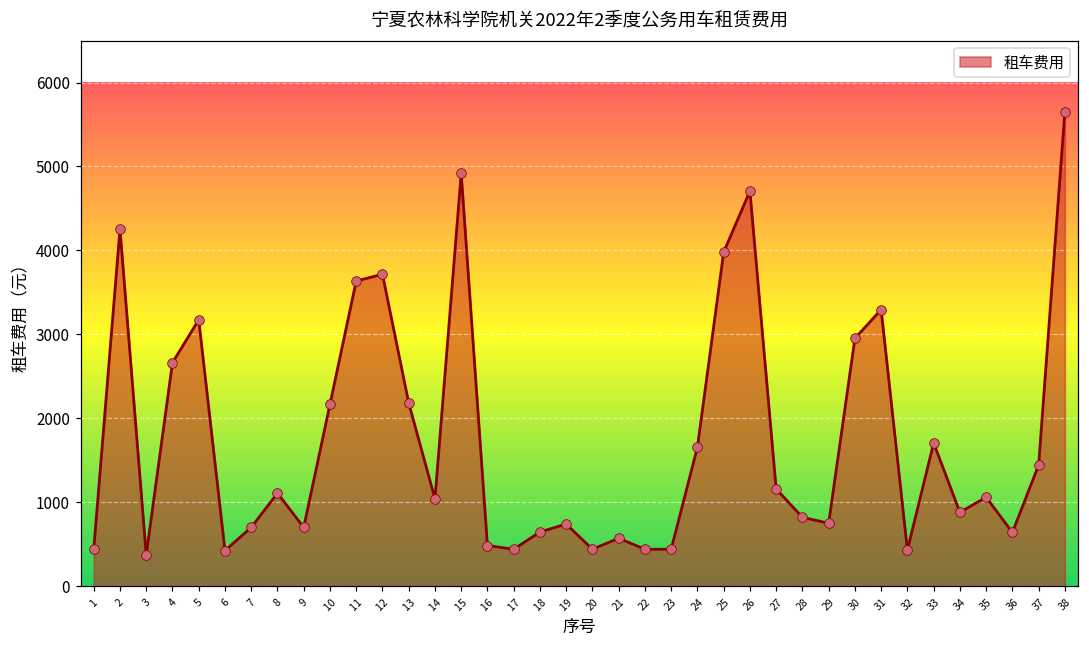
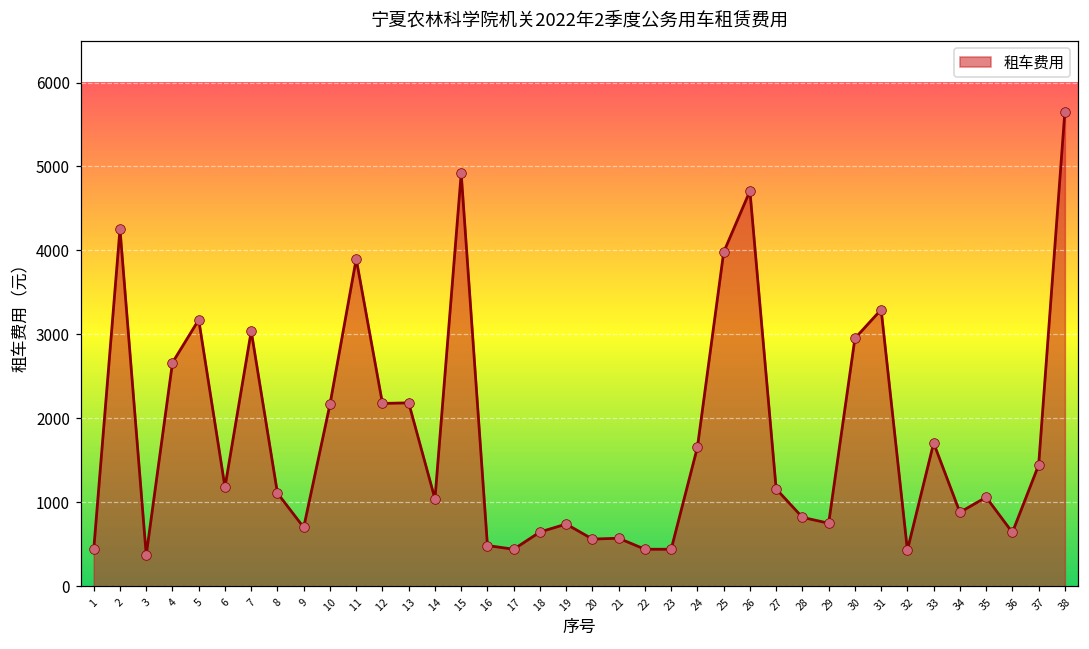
  {
    "1": 400,
    "2": 4300,
    "3": 400,
    "4": 2700,
    "5": 3200,
-   "6": 400,
-   "7": 700,
+   "6": 1200,
+   "7": 3000,
    "8": 1100,
    "9": 700,
    "10": 2200,
-   "11": 3600,
-   "12": 3700,
+   "11": 3900,
+   "12": 2200,
    "13": 2200,
    "14": 1000,
    "15": 4900,
    "16": 500,
    "17": 400,
    "18": 600,
    "19": 700,
-   "20": 400,
+   "20": 600,
    "21": 600,
    "22": 400,
    "23": 400,
    "24": 1700,
    "25": 4000,
    "26": 4700,
    "27": 1200,
    "28": 800,
    "29": 800,
    "30": 3000,
    "31": 3300,
    "32": 400,
    "33": 1700,
    "34": 900,
    "35": 1100,
    "36": 600,
    "37": 1400,
    "38": 5700
  }
